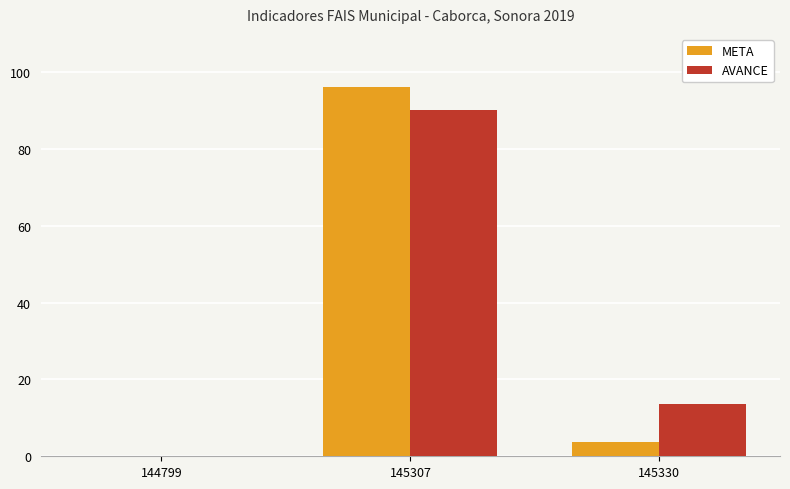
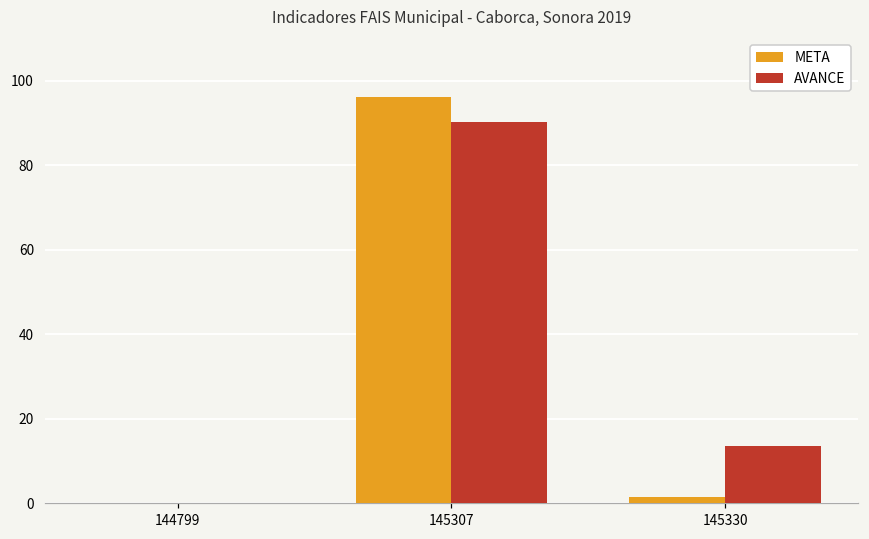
  {
    "META": {
      "144799": 0,
      "145307": 96,
-     "145330": 4
+     "145330": 2
    },
    "AVANCE": {
      "144799": 0,
      "145307": 90,
      "145330": 14
    }
  }
